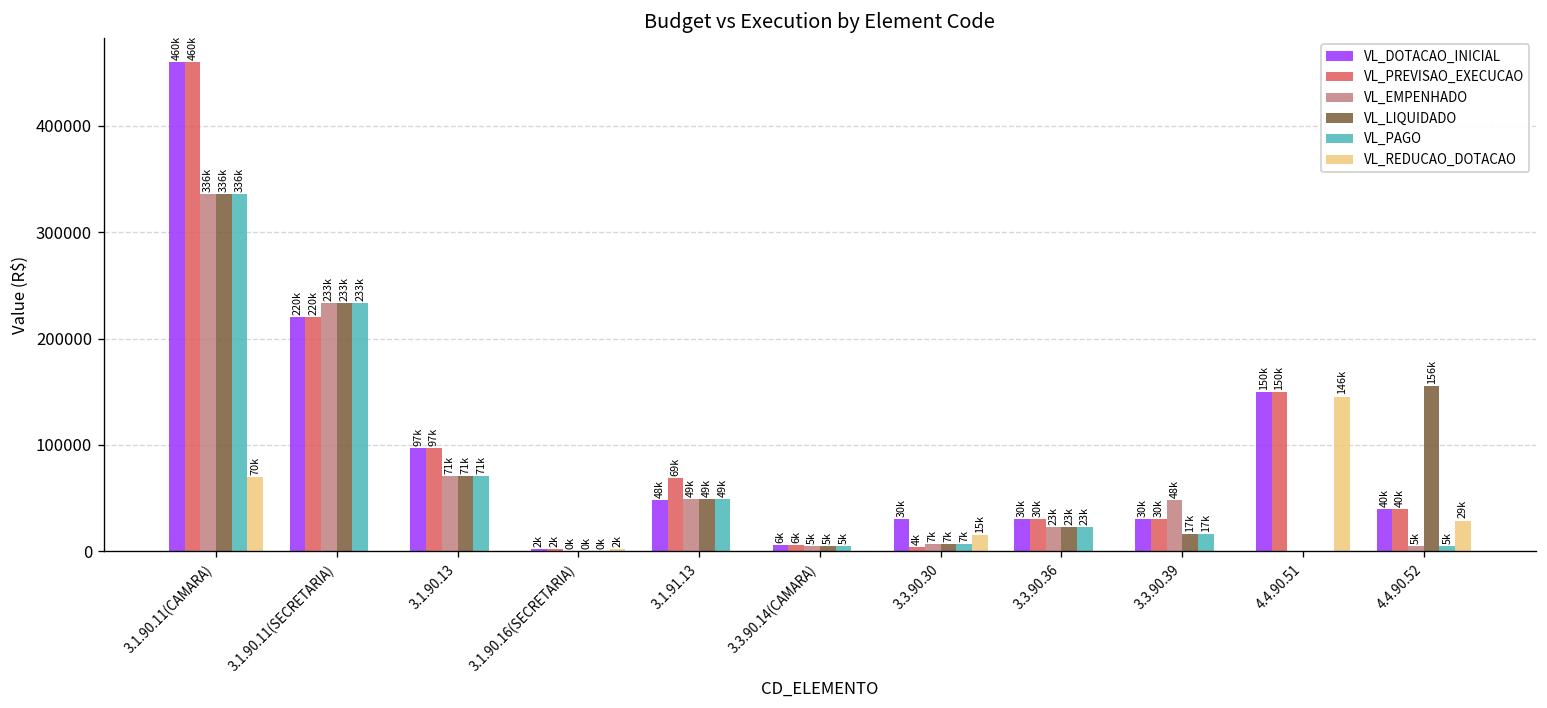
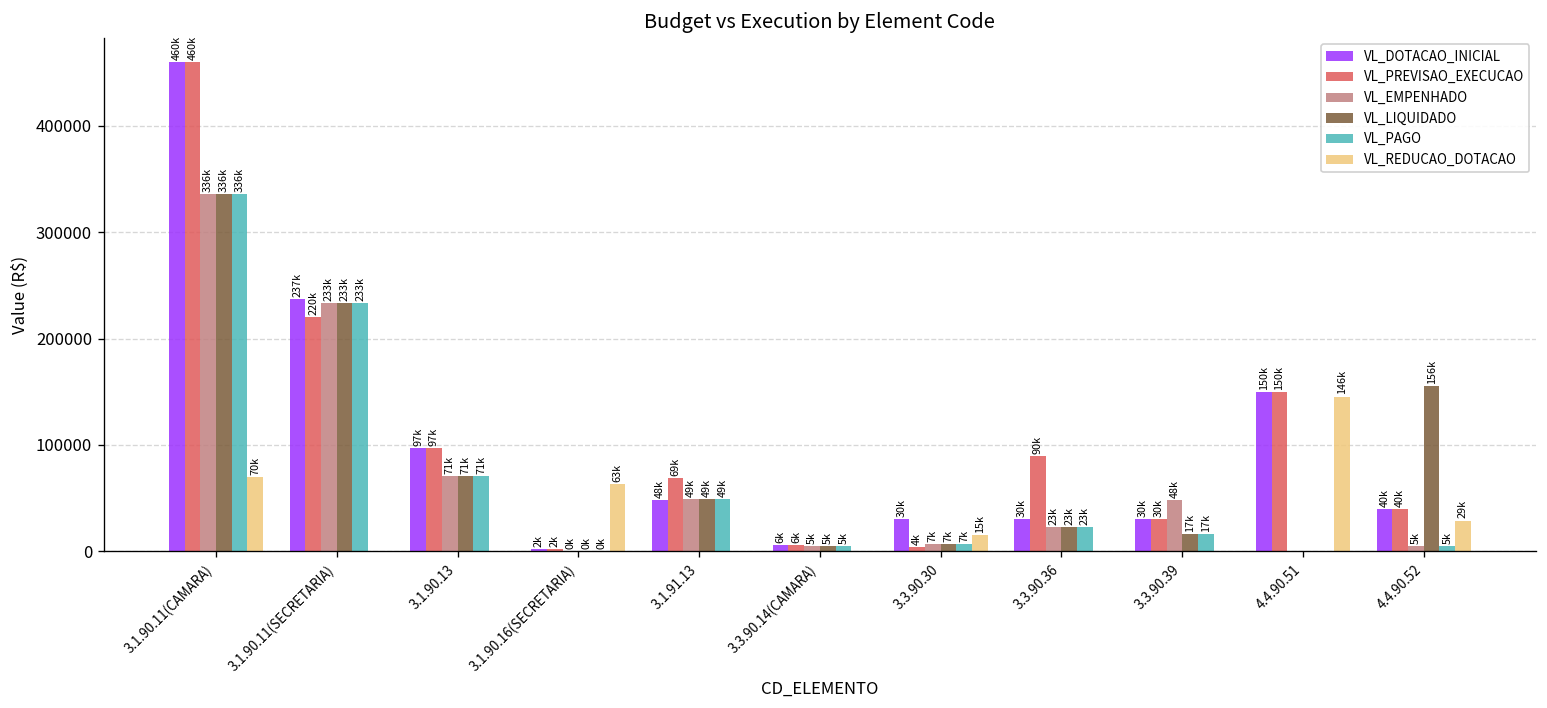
  {
    "VL_DOTACAO_INICIAL": {
      "3.1.90.11(CAMARA)": "460k",
-     "3.1.90.11(SECRETARIA)": "220k",
+     "3.1.90.11(SECRETARIA)": "237k",
      "3.1.90.13": "97k",
      "3.1.90.16(SECRETARIA)": "2k",
      "3.1.91.13": "48k",
      "3.3.90.14(CAMARA)": "6k",
      "3.3.90.30": "30k",
      "3.3.90.36": "30k",
      "3.3.90.39": "30k",
      "4.4.90.51": "150k",
      "4.4.90.52": "40k"
    },
    "VL_PREVISAO_EXECUCAO": {
      "3.1.90.11(CAMARA)": "460k",
      "3.1.90.11(SECRETARIA)": "220k",
      "3.1.90.13": "97k",
      "3.1.90.16(SECRETARIA)": "2k",
      "3.1.91.13": "69k",
      "3.3.90.14(CAMARA)": "6k",
      "3.3.90.30": "4k",
-     "3.3.90.36": "30k",
+     "3.3.90.36": "90k",
      "3.3.90.39": "30k",
      "4.4.90.51": "150k",
      "4.4.90.52": "40k"
    },
    "VL_EMPENHADO": {
      "3.1.90.11(CAMARA)": "336k",
      "3.1.90.11(SECRETARIA)": "233k",
      "3.1.90.13": "71k",
      "3.1.91.13": "49k",
      "3.3.90.14(CAMARA)": "5k",
      "3.3.90.30": "7k",
      "3.3.90.36": "23k",
      "3.3.90.39": "48k",
      "4.4.90.52": "5k"
    },
    "VL_LIQUIDADO": {
      "3.1.90.11(CAMARA)": "336k",
      "3.1.90.11(SECRETARIA)": "233k",
      "3.1.90.13": "71k",
      "3.1.91.13": "49k",
      "3.3.90.14(CAMARA)": "5k",
      "3.3.90.30": "7k",
      "3.3.90.36": "23k",
      "3.3.90.39": "17k",
      "4.4.90.52": "156k"
    },
    "VL_PAGO": {
      "3.1.90.11(CAMARA)": "336k",
      "3.1.90.11(SECRETARIA)": "233k",
      "3.1.90.13": "71k",
      "3.1.91.13": "49k",
      "3.3.90.14(CAMARA)": "5k",
      "3.3.90.30": "7k",
      "3.3.90.36": "23k",
      "3.3.90.39": "17k",
      "4.4.90.52": "5k"
    },
    "VL_REDUCAO_DOTACAO": {
      "3.1.90.11(CAMARA)": "70k",
-     "3.1.90.16(SECRETARIA)": "2k",
+     "3.1.90.16(SECRETARIA)": "63k",
      "3.3.90.30": "15k",
      "4.4.90.51": "146k",
      "4.4.90.52": "29k"
    }
  }
